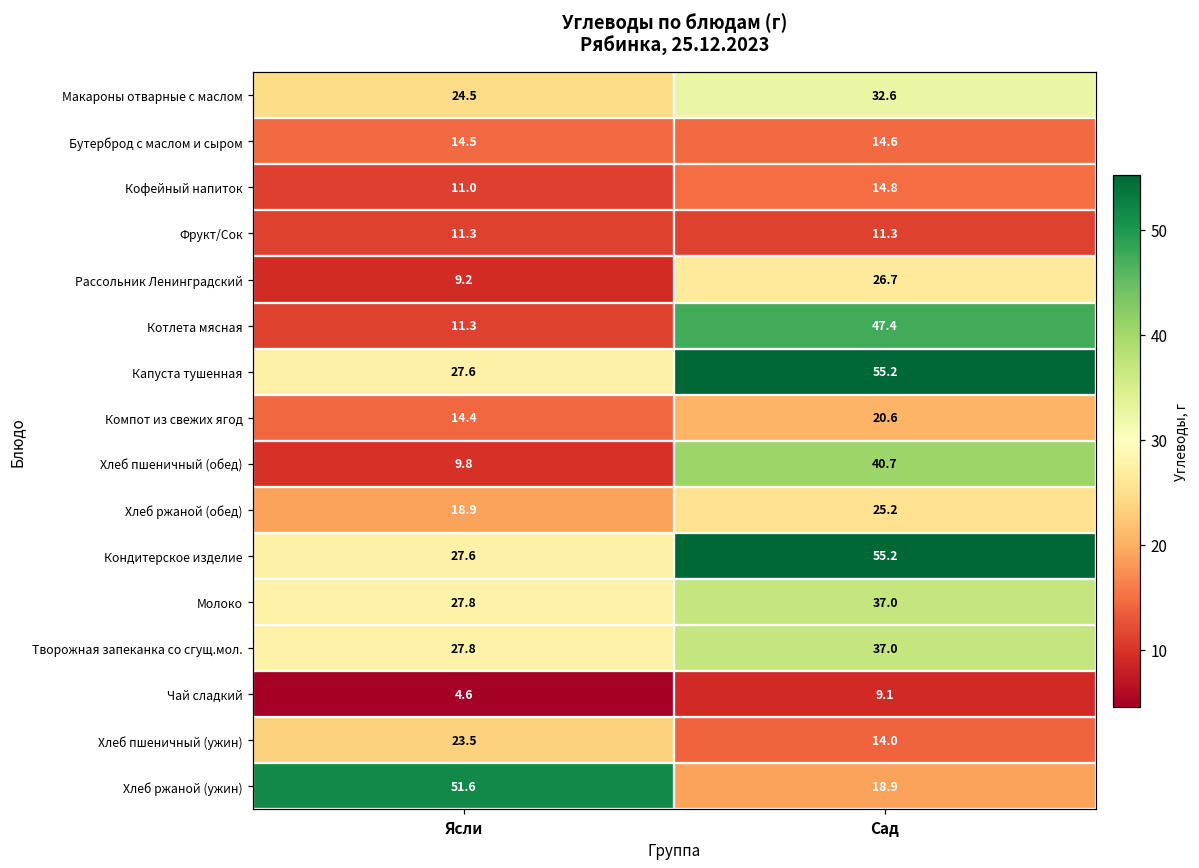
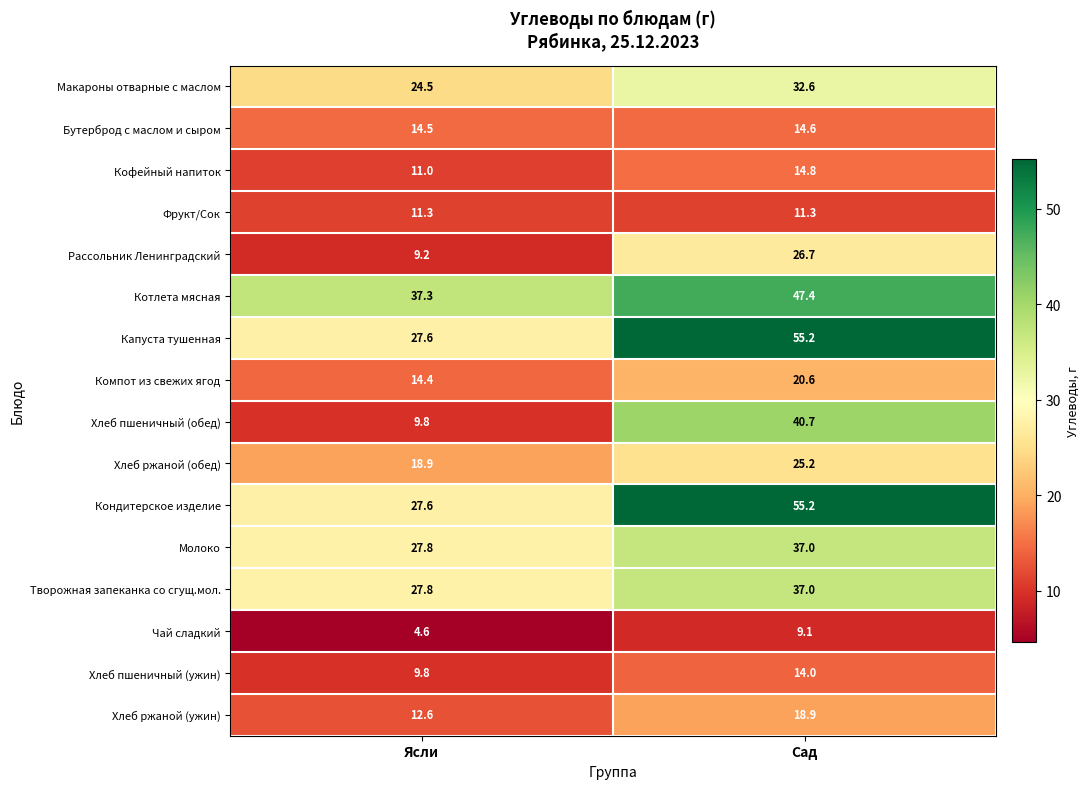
  {
    "Макароны отварные с маслом": {
      "Ясли": 24.5,
      "Сад": 32.6
    },
    "Бутерброд с маслом и сыром": {
      "Ясли": 14.5,
      "Сад": 14.6
    },
    "Кофейный напиток": {
      "Ясли": 11.0,
      "Сад": 14.8
    },
    "Фрукт/Сок": {
      "Ясли": 11.3,
      "Сад": 11.3
    },
    "Рассольник Ленинградский": {
      "Ясли": 9.2,
      "Сад": 26.7
    },
    "Котлета мясная": {
-     "Ясли": 11.3,
+     "Ясли": 37.3,
      "Сад": 47.4
    },
    "Капуста тушенная": {
      "Ясли": 27.6,
      "Сад": 55.2
    },
    "Компот из свежих ягод": {
      "Ясли": 14.4,
      "Сад": 20.6
    },
    "Хлеб пшеничный (обед)": {
      "Ясли": 9.8,
      "Сад": 40.7
    },
    "Хлеб ржаной (обед)": {
      "Ясли": 18.9,
      "Сад": 25.2
    },
    "Кондитерское изделие": {
      "Ясли": 27.6,
      "Сад": 55.2
    },
    "Молоко": {
      "Ясли": 27.8,
      "Сад": 37.0
    },
    "Творожная запеканка со сгущ.мол.": {
      "Ясли": 27.8,
      "Сад": 37.0
    },
    "Чай сладкий": {
      "Ясли": 4.6,
      "Сад": 9.1
    },
    "Хлеб пшеничный (ужин)": {
-     "Ясли": 23.5,
+     "Ясли": 9.8,
      "Сад": 14.0
    },
    "Хлеб ржаной (ужин)": {
-     "Ясли": 51.6,
+     "Ясли": 12.6,
      "Сад": 18.9
    }
  }
